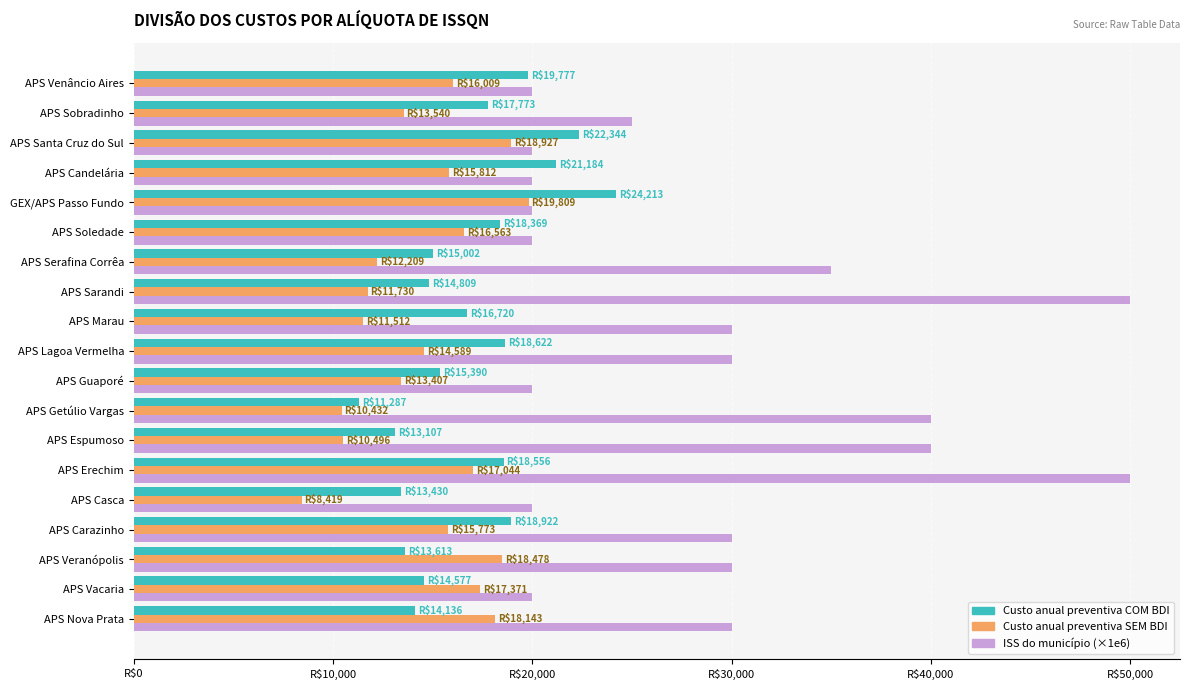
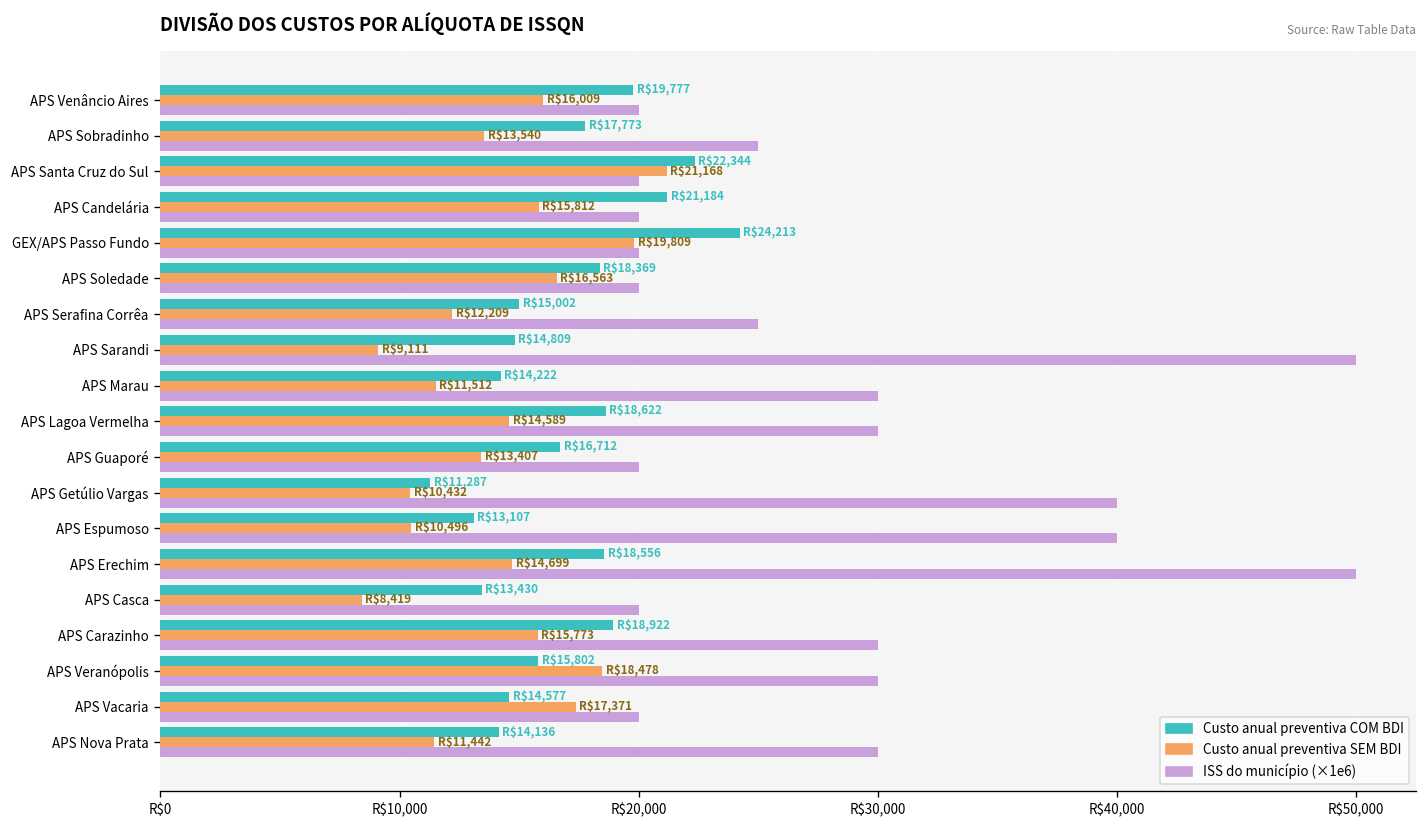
  {
    "Custo anual preventiva COM BDI": {
      "APS Venâncio Aires": "$19,777",
      "APS Sobradinho": "$17,773",
      "APS Santa Cruz do Sul": "$22,344",
      "APS Candelária": "$21,184",
      "GEX/APS Passo Fundo": "$24,213",
      "APS Soledade": "$18,369",
      "APS Serafina Corrêa": "$15,002",
      "APS Sarandi": "$14,809",
-     "APS Marau": "$16,720",
+     "APS Marau": "$14,222",
      "APS Lagoa Vermelha": "$18,622",
-     "APS Guaporé": "$15,390",
+     "APS Guaporé": "$16,712",
      "APS Espumoso": "$13,107",
      "APS Erechim": "$18,556",
      "APS Casca": "$13,430",
      "APS Carazinho": "$18,922",
-     "APS Veranópolis": "$13,613",
+     "APS Veranópolis": "$15,802",
      "APS Vacaria": "$14,577",
      "APS Nova Prata": "$14,136"
    },
    "Custo anual preventiva SEM BDI": {
      "APS Venâncio Aires": "$16,009",
      "APS Sobradinho": "$13,540",
-     "APS Santa Cruz do Sul": "$18,927",
+     "APS Santa Cruz do Sul": "$21,168",
      "APS Candelária": "$15,812",
      "GEX/APS Passo Fundo": "$19,809",
      "APS Soledade": "$16,563",
      "APS Serafina Corrêa": "$12,209",
-     "APS Sarandi": "$11,730",
+     "APS Sarandi": "$9,111",
      "APS Marau": "$11,512",
      "APS Lagoa Vermelha": "$14,589",
      "APS Guaporé": "$13,407",
      "APS Espumoso": "$10,496",
-     "APS Erechim": "$17,044",
+     "APS Erechim": "$14,699",
      "APS Casca": "$8,419",
      "APS Carazinho": "$15,773",
      "APS Veranópolis": "$18,478",
      "APS Vacaria": "$17,371",
-     "APS Nova Prata": "$18,143"
+     "APS Nova Prata": "$11,442"
    },
    "ISS do município (×1e6)": {
      "APS Venâncio Aires": "R$20,000",
      "APS Sobradinho": "R$25,000",
      "APS Candelária": "R$20,000",
      "APS Soledade": "R$20,000",
-     "APS Serafina Corrêa": "R$35,000",
+     "APS Serafina Corrêa": "R$25,000",
      "APS Sarandi": "R$50,000",
      "APS Marau": "R$30,000",
      "APS Lagoa Vermelha": "R$30,000",
      "APS Guaporé": "R$20,000",
      "APS Getúlio Vargas": "R$40,000",
      "APS Espumoso": "R$40,000",
      "APS Erechim": "R$50,000",
      "APS Casca": "R$20,000",
      "APS Carazinho": "R$30,000",
      "APS Veranópolis": "R$30,000",
      "APS Vacaria": "R$20,000",
      "APS Nova Prata": "R$30,000"
    }
  }
